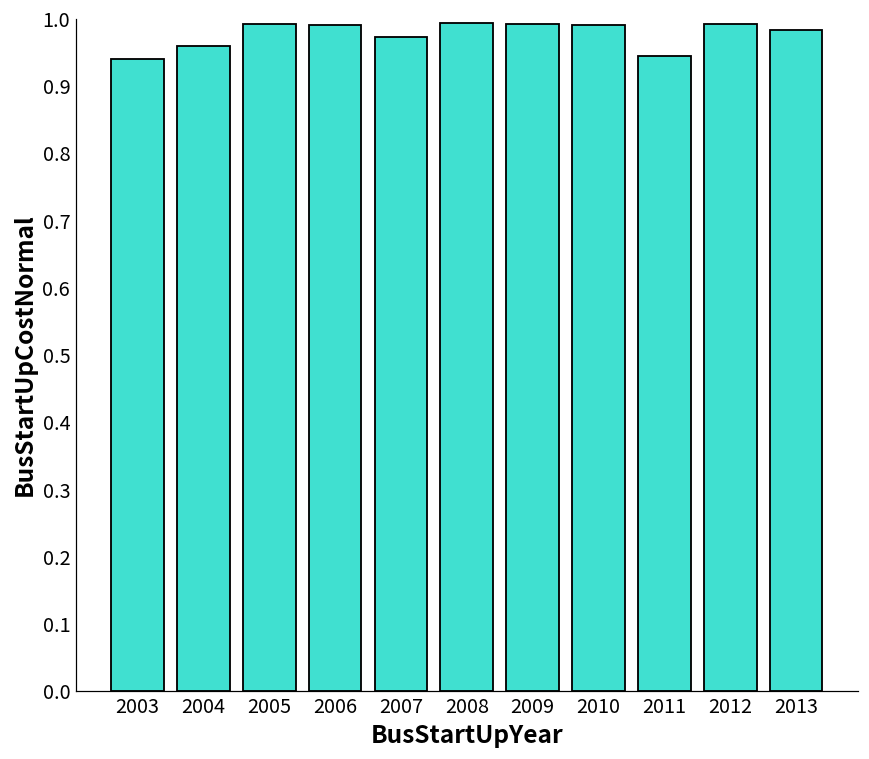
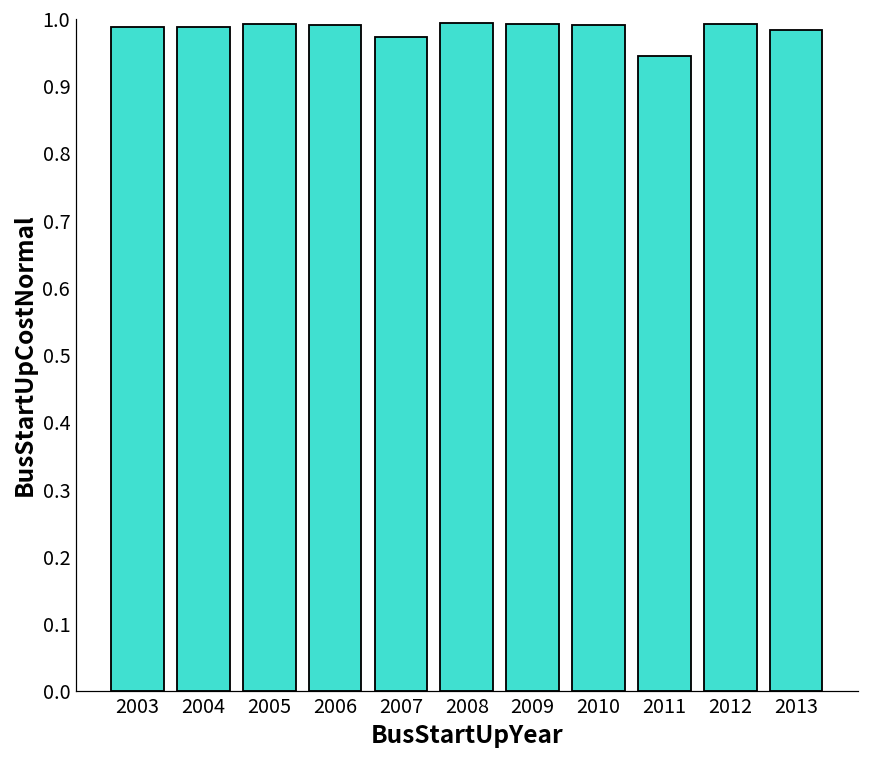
  {
-   "2003": 0.94,
-   "2004": 0.96,
+   "2003": 0.99,
+   "2004": 0.99,
    "2005": 0.99,
    "2006": 0.99,
    "2007": 0.97,
    "2008": 0.99,
    "2009": 0.99,
    "2010": 0.99,
    "2011": 0.94,
    "2012": 0.99,
    "2013": 0.98
  }
